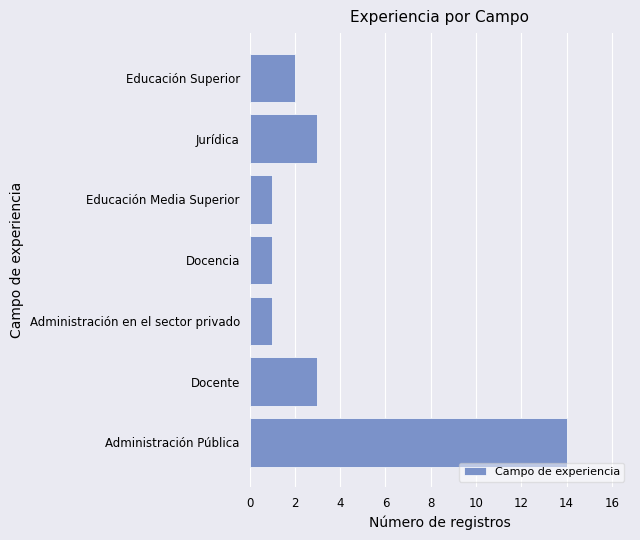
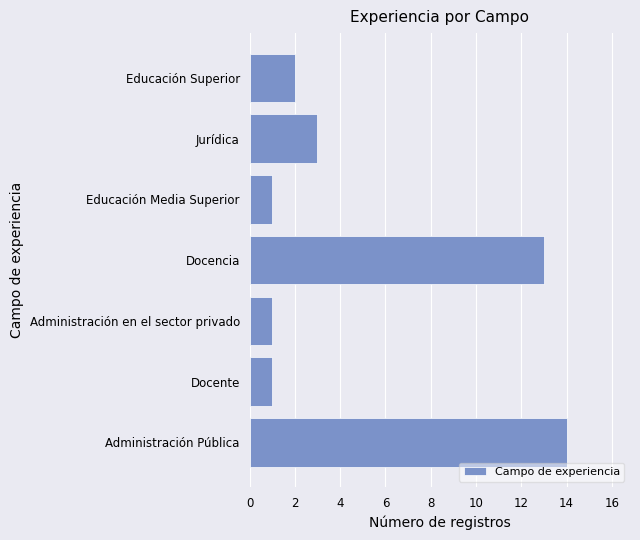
  {
    "Educación Superior": 2,
    "Jurídica": 3,
    "Educación Media Superior": 1,
-   "Docencia": 1,
+   "Docencia": 13,
    "Administración en el sector privado": 1,
-   "Docente": 3,
+   "Docente": 1,
    "Administración Pública": 14
  }
